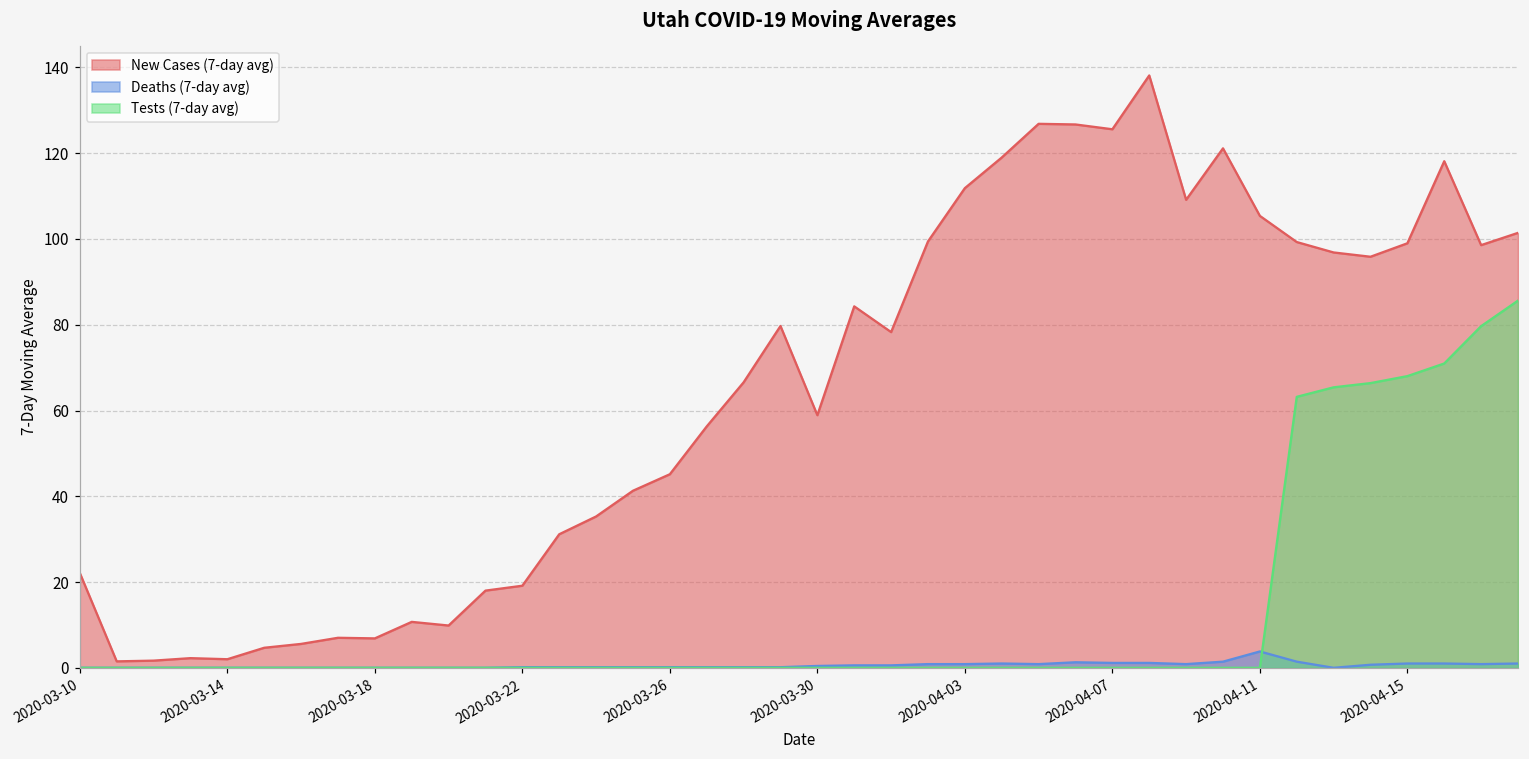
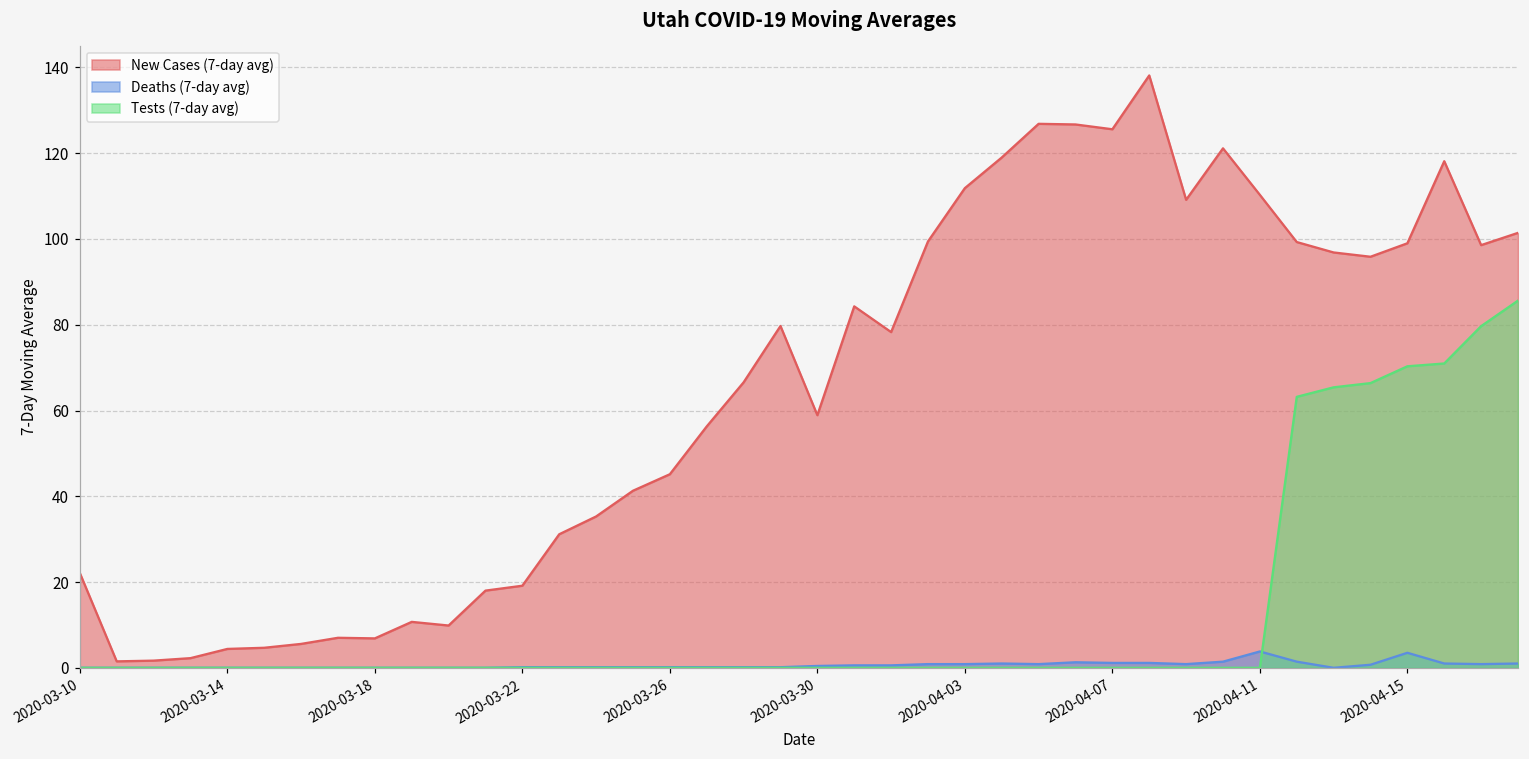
  {
    "New Cases (7-day avg)": {
      "2020-03-10": 22,
-     "2020-03-14": 2,
+     "2020-03-14": 4,
      "2020-03-18": 7,
      "2020-03-22": 19,
      "2020-03-26": 45,
      "2020-03-30": 59,
      "2020-04-03": 112,
      "2020-04-07": 126,
-     "2020-04-11": 105,
+     "2020-04-11": 110,
      "2020-04-15": 99
    },
    "Deaths (7-day avg)": {
      "2020-04-03": 1,
      "2020-04-07": 1,
      "2020-04-11": 4,
-     "2020-04-15": 1
+     "2020-04-15": 4
    },
    "Tests (7-day avg)": {
      "2020-04-03": 0,
      "2020-04-07": 0,
      "2020-04-11": 0,
-     "2020-04-15": 68
+     "2020-04-15": 70
    }
  }
